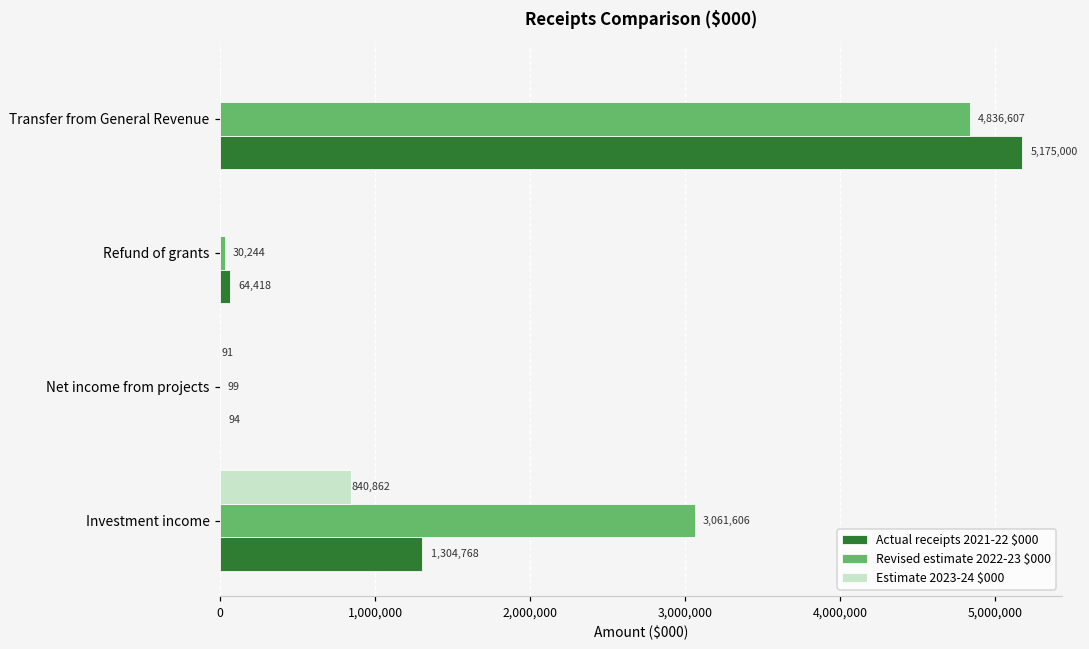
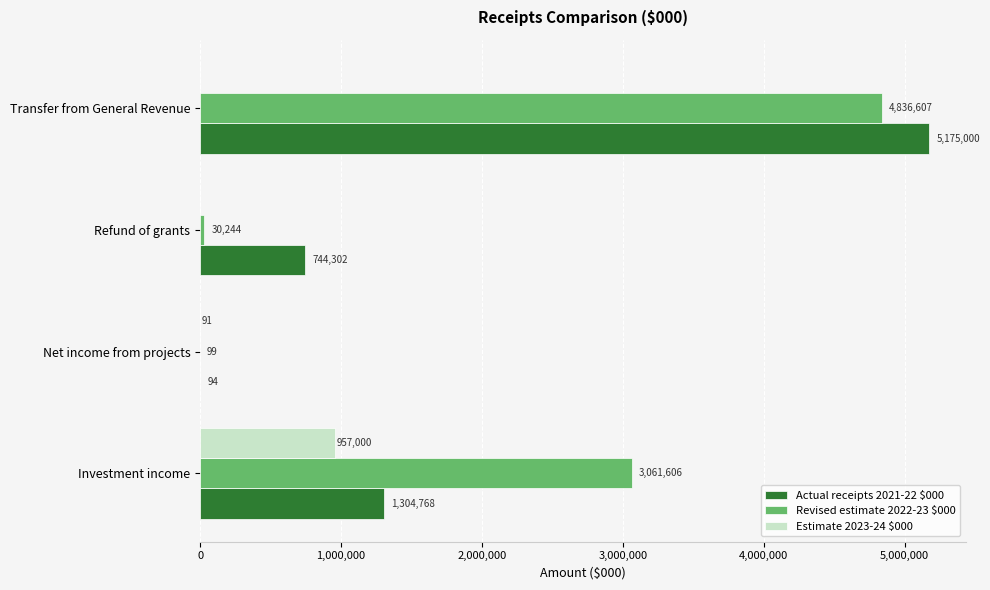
  {
    "Actual receipts 2021-22 $000": {
      "Transfer from General Revenue": "5,175,000",
-     "Refund of grants": "64,418",
+     "Refund of grants": "744,302",
      "Net income from projects": "94",
      "Investment income": "1,304,768"
    },
    "Revised estimate 2022-23 $000": {
      "Transfer from General Revenue": "4,836,607",
      "Refund of grants": "30,244",
      "Net income from projects": "99",
      "Investment income": "3,061,606"
    },
    "Estimate 2023-24 $000": {
      "Net income from projects": "91",
-     "Investment income": "840,862"
+     "Investment income": "957,000"
    }
  }
